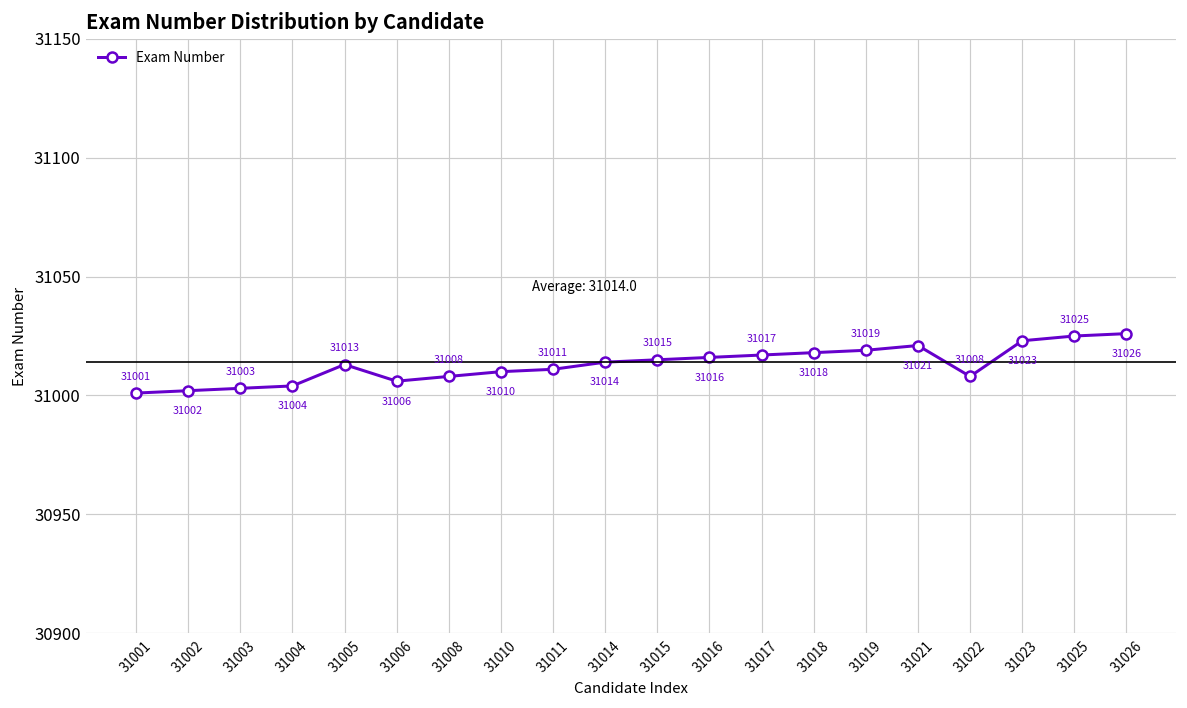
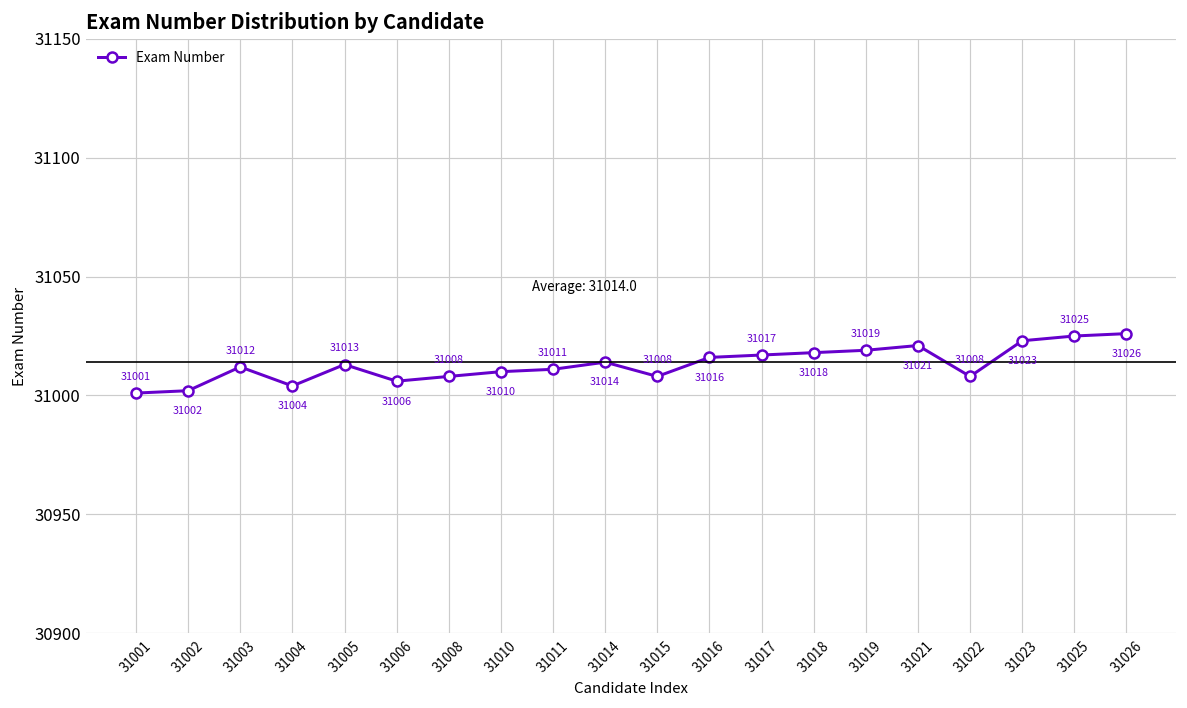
  {
    "31001": 31001,
    "31002": 31002,
-   "31003": 31003,
+   "31003": 31012,
    "31004": 31004,
    "31005": 31013,
    "31006": 31006,
    "31008": 31008,
    "31010": 31010,
    "31011": 31011,
    "31014": 31014,
-   "31015": 31015,
+   "31015": 31008,
    "31016": 31016,
    "31017": 31017,
    "31018": 31018,
    "31019": 31019,
    "31021": 31021,
    "31022": 31008,
    "31023": 31023,
    "31025": 31025,
    "31026": 31026
  }
